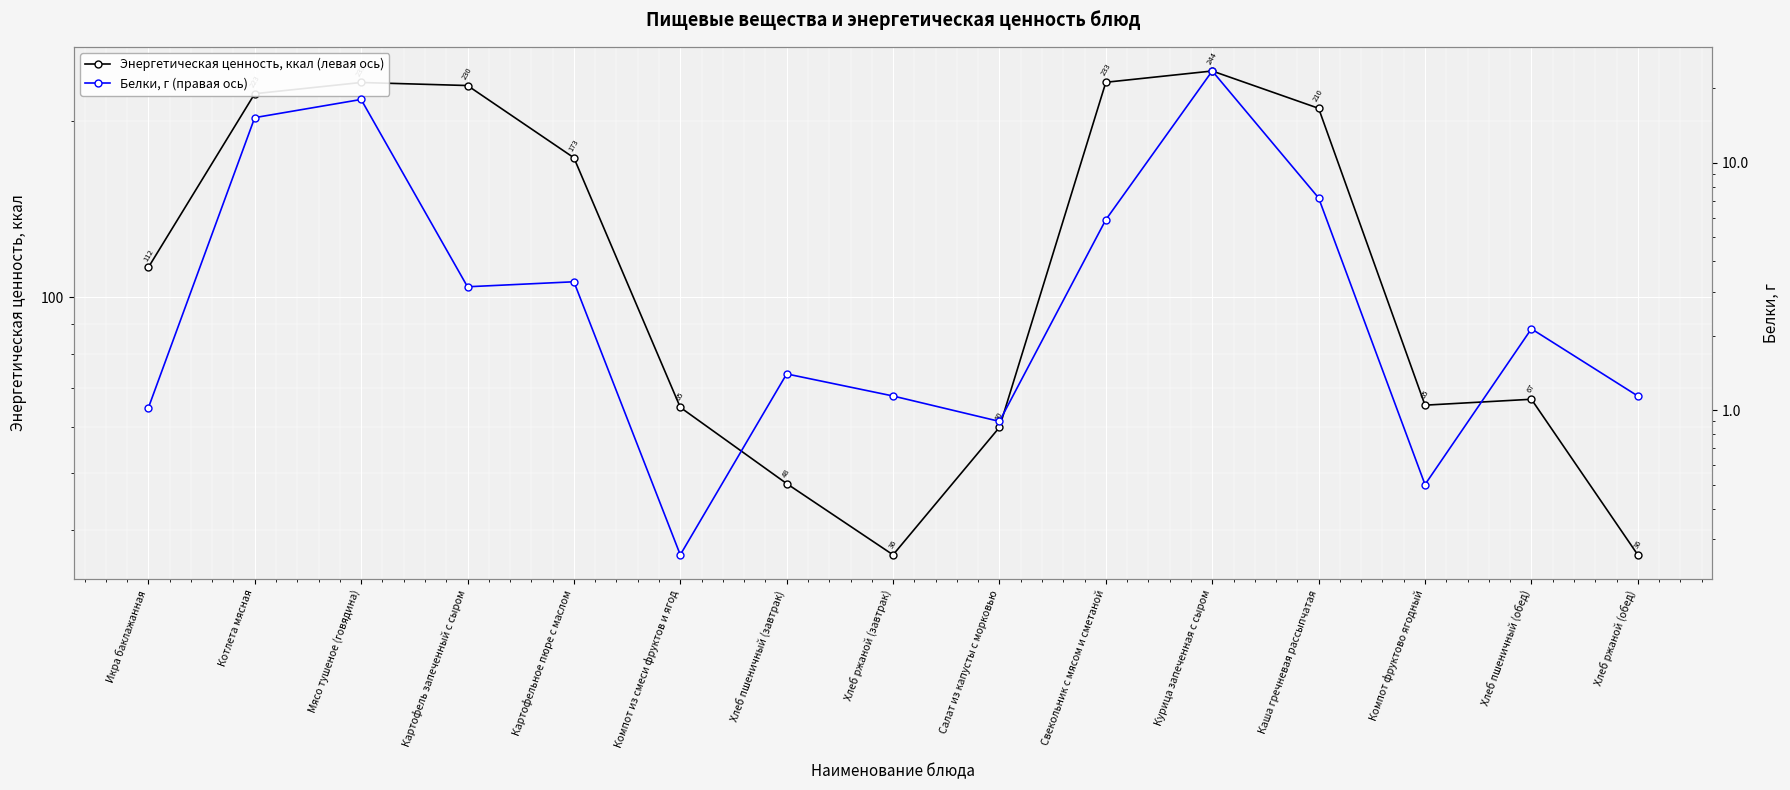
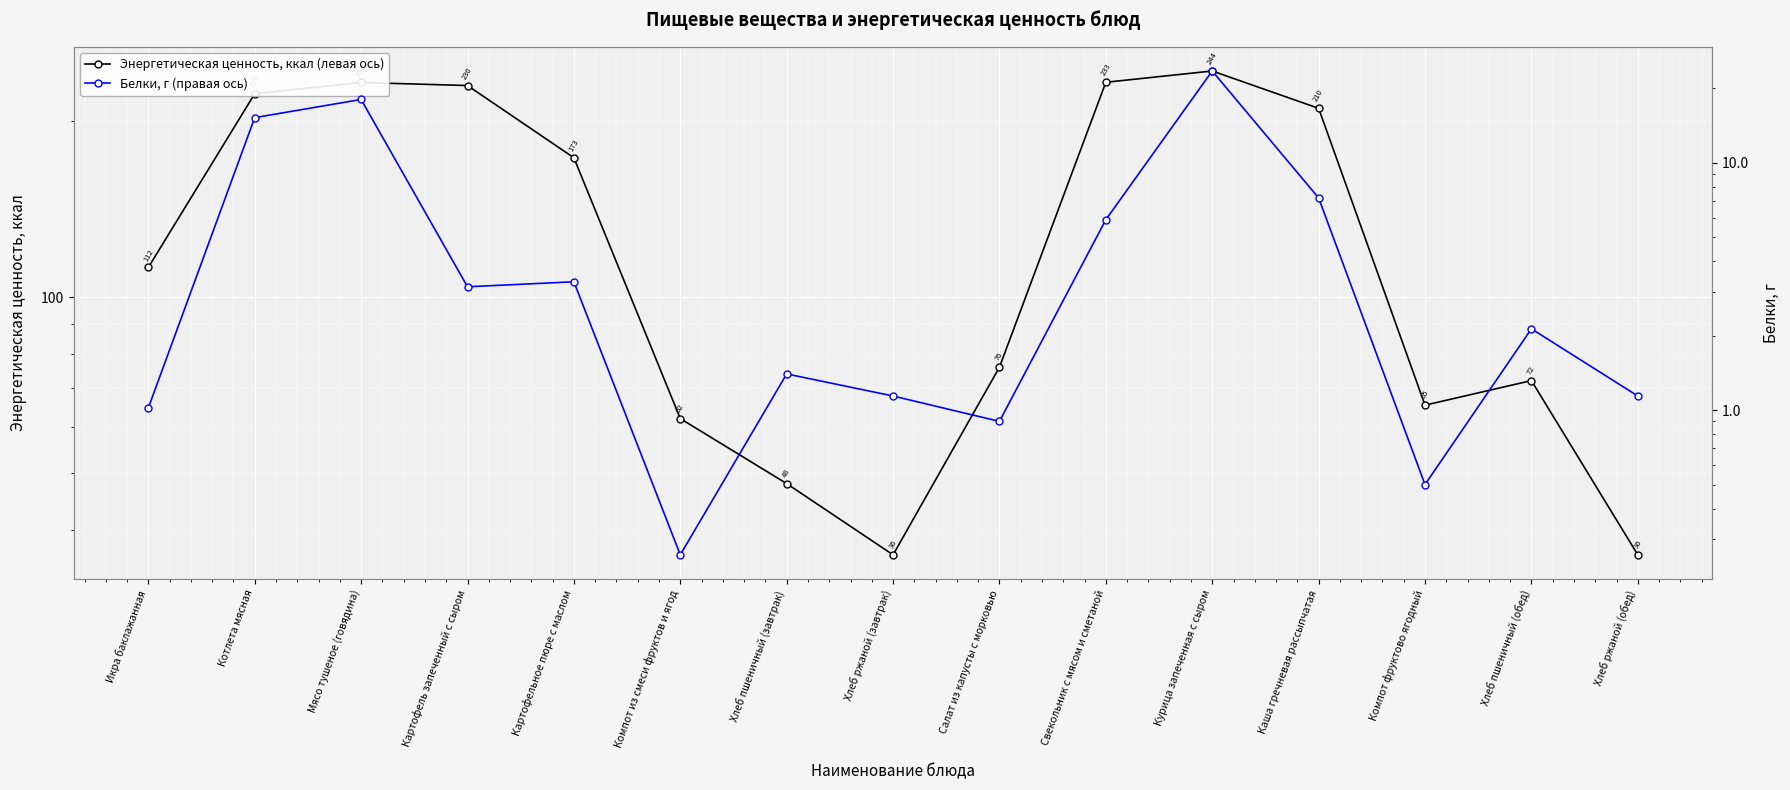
  {
    "Энергетическая ценность, ккал (левая ось)": {
      "Икра баклажанная": 112,
      "Картофель запеченный с сыром": 230,
      "Картофельное пюре с маслом": 173,
-     "Компот из смеси фруктов и ягод": 65,
+     "Компот из смеси фруктов и ягод": 62,
      "Хлеб пшеничный (завтрак)": 48,
      "Хлеб ржаной (завтрак)": 36,
-     "Салат из капусты с морковью": 60,
+     "Салат из капусты с морковью": 76,
      "Свекольник с мясом и сметаной": 233,
      "Курица запеченная с сыром": 244,
      "Каша гречневая рассыпчатая": 210,
      "Компот фруктово ягодный": 65,
-     "Хлеб пшеничный (обед)": 67,
+     "Хлеб пшеничный (обед)": 72,
      "Хлеб ржаной (обед)": 36
    }
  }
